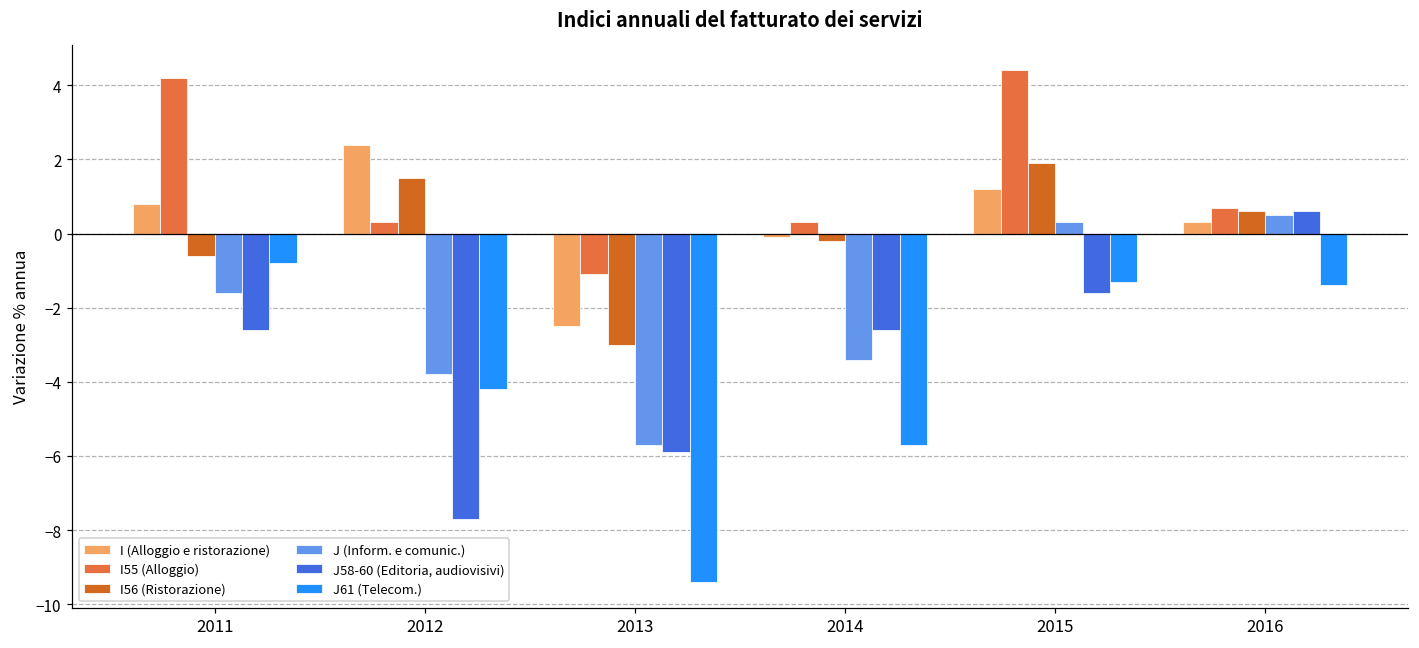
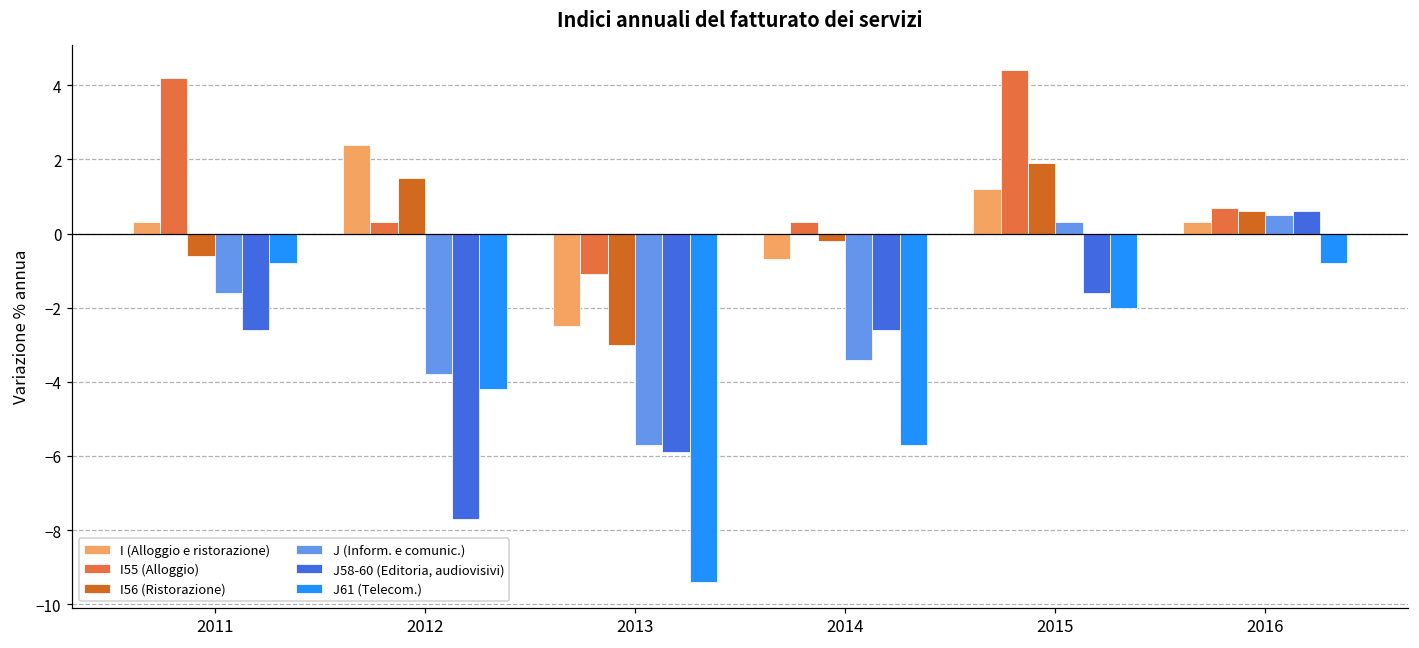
  {
    "I (Alloggio e ristorazione)": {
-     "2011": 0.8,
+     "2011": 0.3,
      "2012": 2.4,
      "2013": -2.5,
-     "2014": -0.1,
+     "2014": -0.7,
      "2015": 1.2,
      "2016": 0.3
    },
    "J61 (Telecom.)": {
      "2011": -0.8,
      "2012": -4.2,
      "2013": -9.4,
      "2014": -5.7,
-     "2015": -1.3,
-     "2016": -1.4
+     "2015": -2.0,
+     "2016": -0.8
    }
  }
